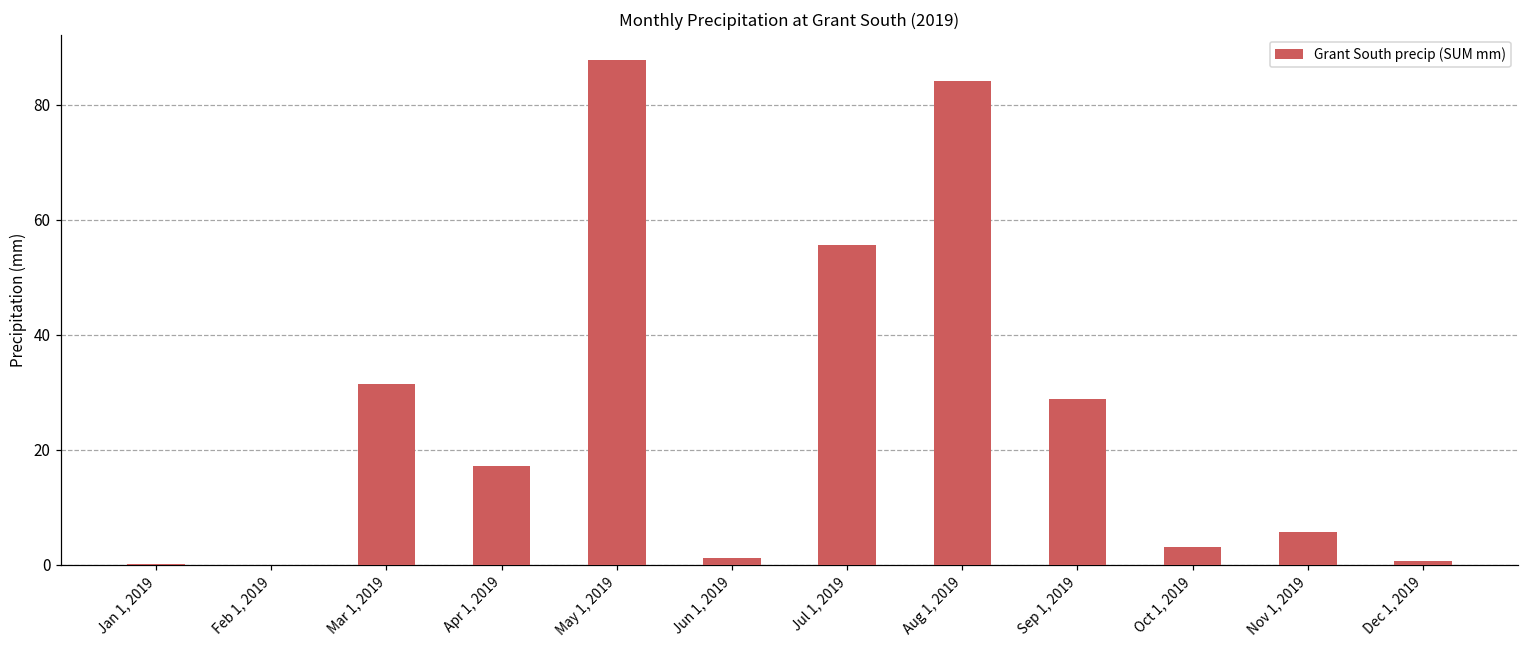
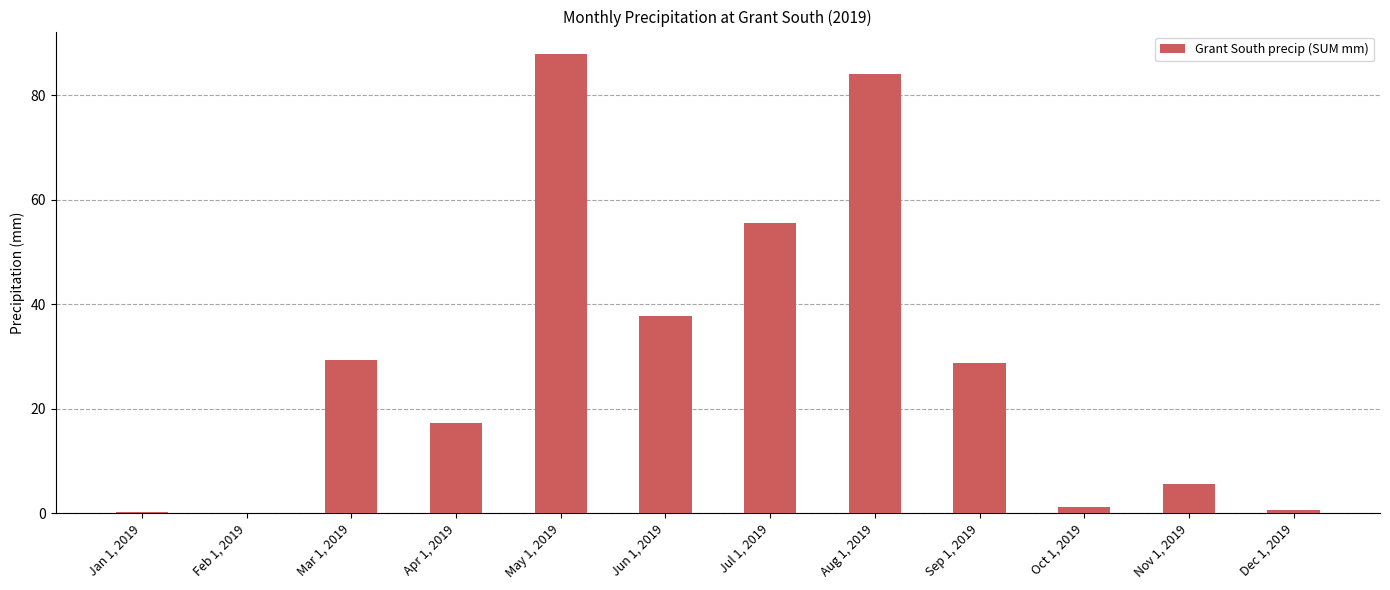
  {
    "Feb 1, 2019": 0,
-   "Mar 1, 2019": 31,
+   "Mar 1, 2019": 29,
    "Apr 1, 2019": 17,
    "May 1, 2019": 88,
-   "Jun 1, 2019": 1,
+   "Jun 1, 2019": 38,
    "Jul 1, 2019": 56,
    "Aug 1, 2019": 84,
    "Sep 1, 2019": 29,
-   "Oct 1, 2019": 3,
+   "Oct 1, 2019": 1,
    "Nov 1, 2019": 6,
    "Dec 1, 2019": 1
  }
